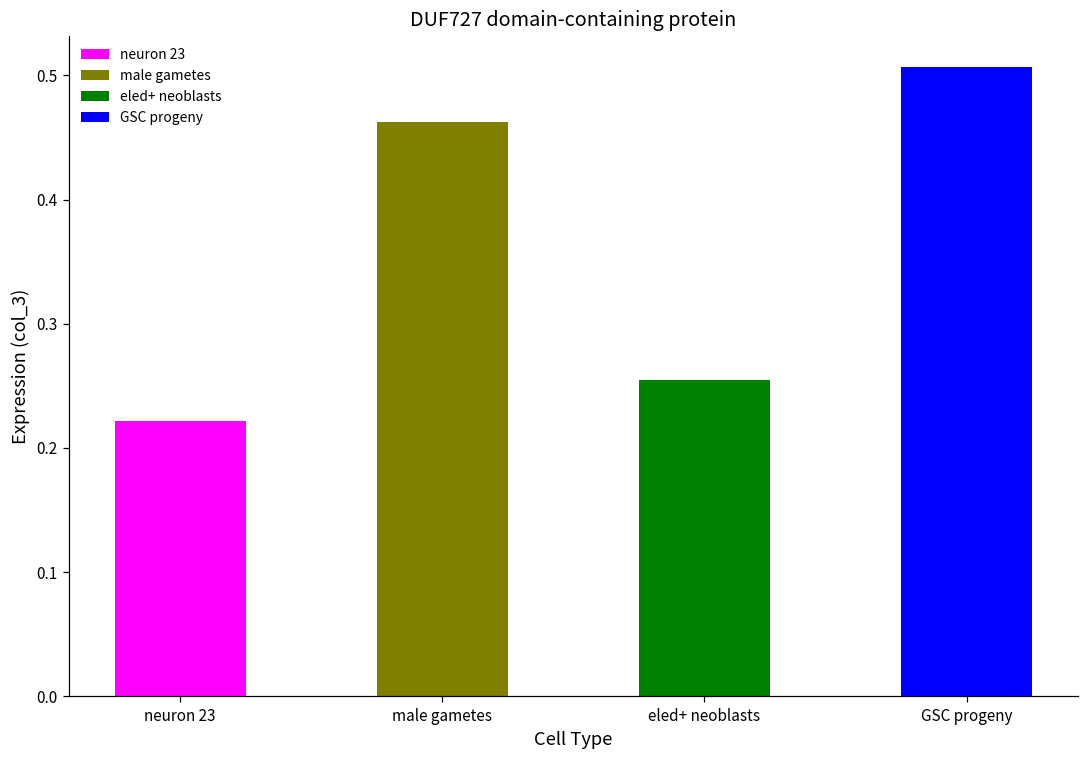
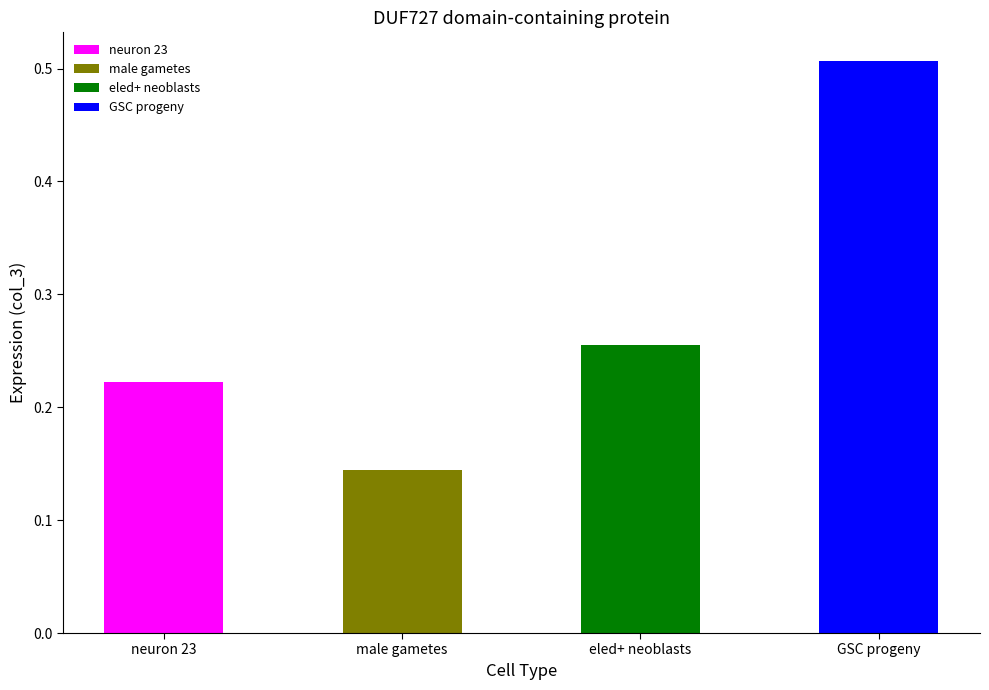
  {
    "neuron 23": 0.222,
-   "male gametes": 0.463,
+   "male gametes": 0.145,
    "eled+ neoblasts": 0.255,
    "GSC progeny": 0.507
  }
